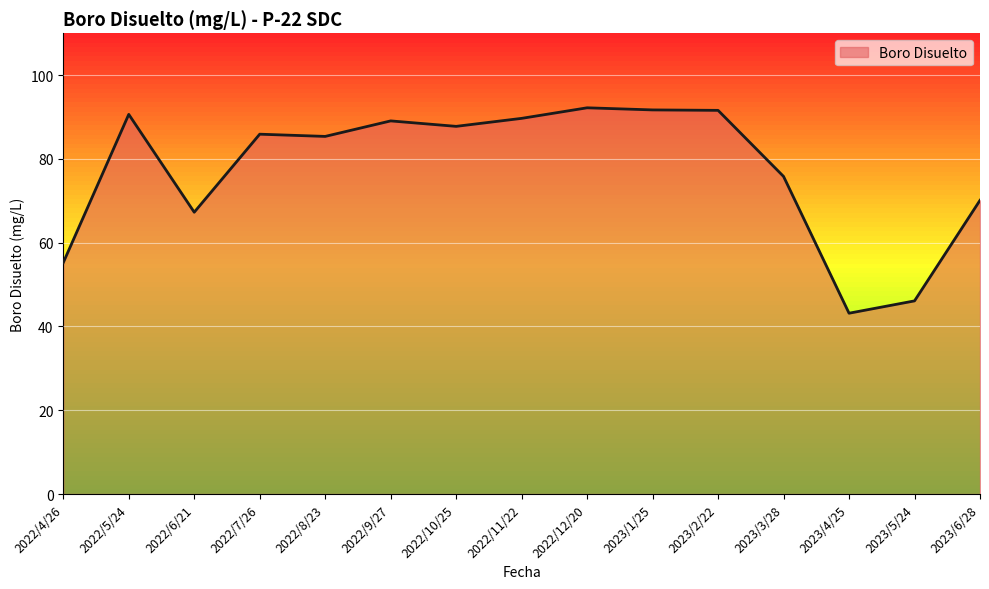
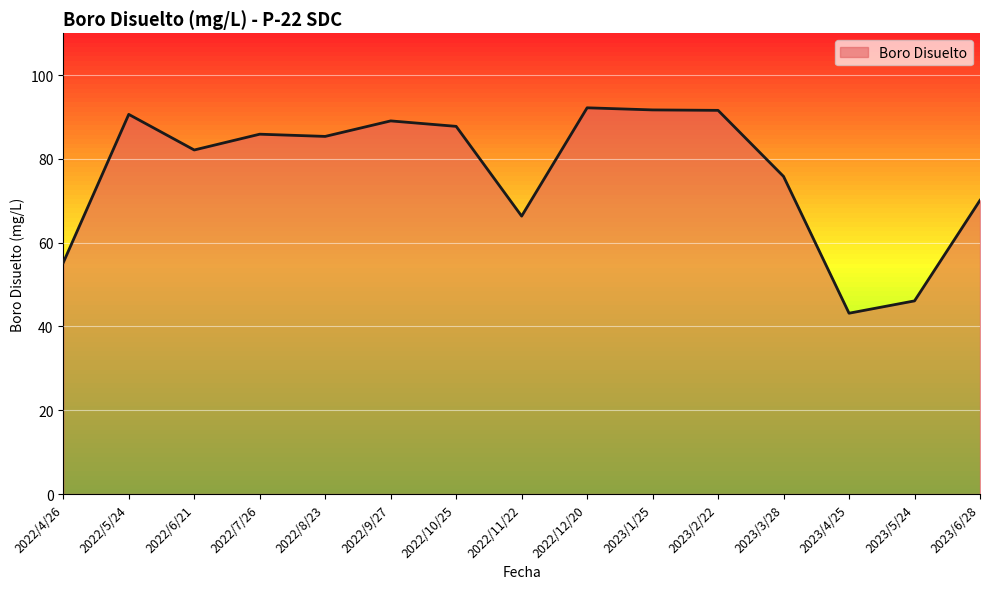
  {
    "2022/4/26": 55,
    "2022/5/24": 91,
-   "2022/6/21": 67,
+   "2022/6/21": 82,
    "2022/7/26": 86,
    "2022/8/23": 85,
    "2022/9/27": 89,
    "2022/10/25": 88,
-   "2022/11/22": 90,
+   "2022/11/22": 66,
    "2022/12/20": 92,
    "2023/1/25": 92,
    "2023/2/22": 92,
    "2023/3/28": 76,
    "2023/4/25": 43,
    "2023/5/24": 46,
    "2023/6/28": 70
  }
